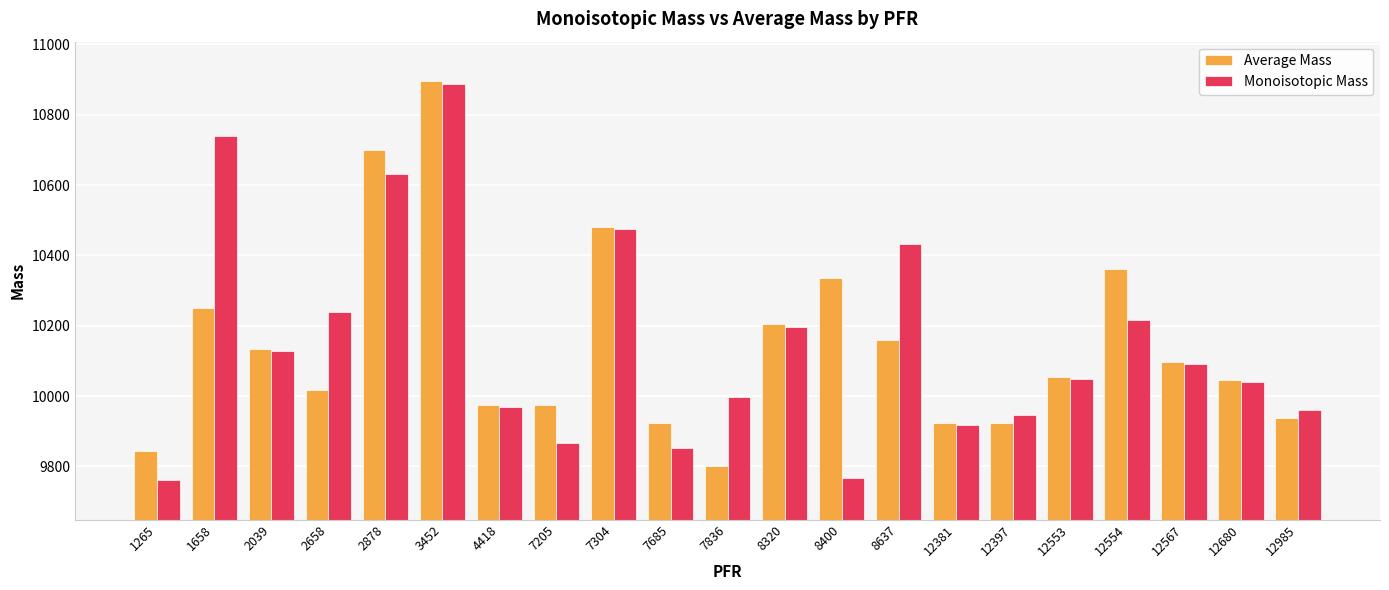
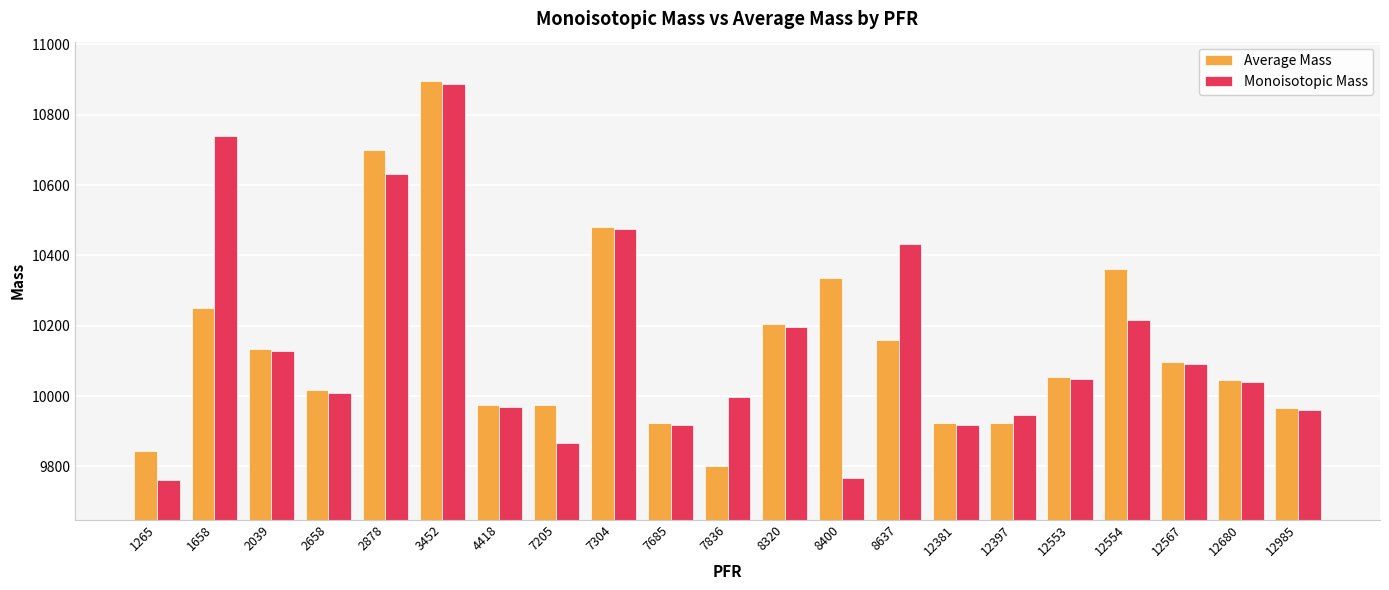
  {
    "Average Mass": {
      "1265": 9840,
      "1658": 10250,
      "2039": 10130,
      "2658": 10020,
      "2878": 10700,
      "3452": 10890,
      "4418": 9970,
      "7205": 9970,
      "7304": 10480,
      "7685": 9920,
      "7836": 9800,
      "8320": 10200,
      "8400": 10330,
      "8637": 10160,
      "12381": 9920,
      "12397": 9920,
      "12553": 10050,
      "12554": 10360,
      "12567": 10100,
      "12680": 10050,
-     "12985": 9940
+     "12985": 9970
    },
    "Monoisotopic Mass": {
      "1265": 9760,
      "1658": 10740,
      "2039": 10130,
-     "2658": 10240,
+     "2658": 10010,
      "2878": 10630,
      "3452": 10890,
      "4418": 9970,
      "7205": 9870,
      "7304": 10480,
-     "7685": 9850,
+     "7685": 9920,
      "7836": 10000,
      "8320": 10200,
      "8400": 9770,
      "8637": 10430,
      "12381": 9920,
      "12397": 9950,
      "12553": 10050,
      "12554": 10220,
      "12567": 10090,
      "12680": 10040,
      "12985": 9960
    }
  }
